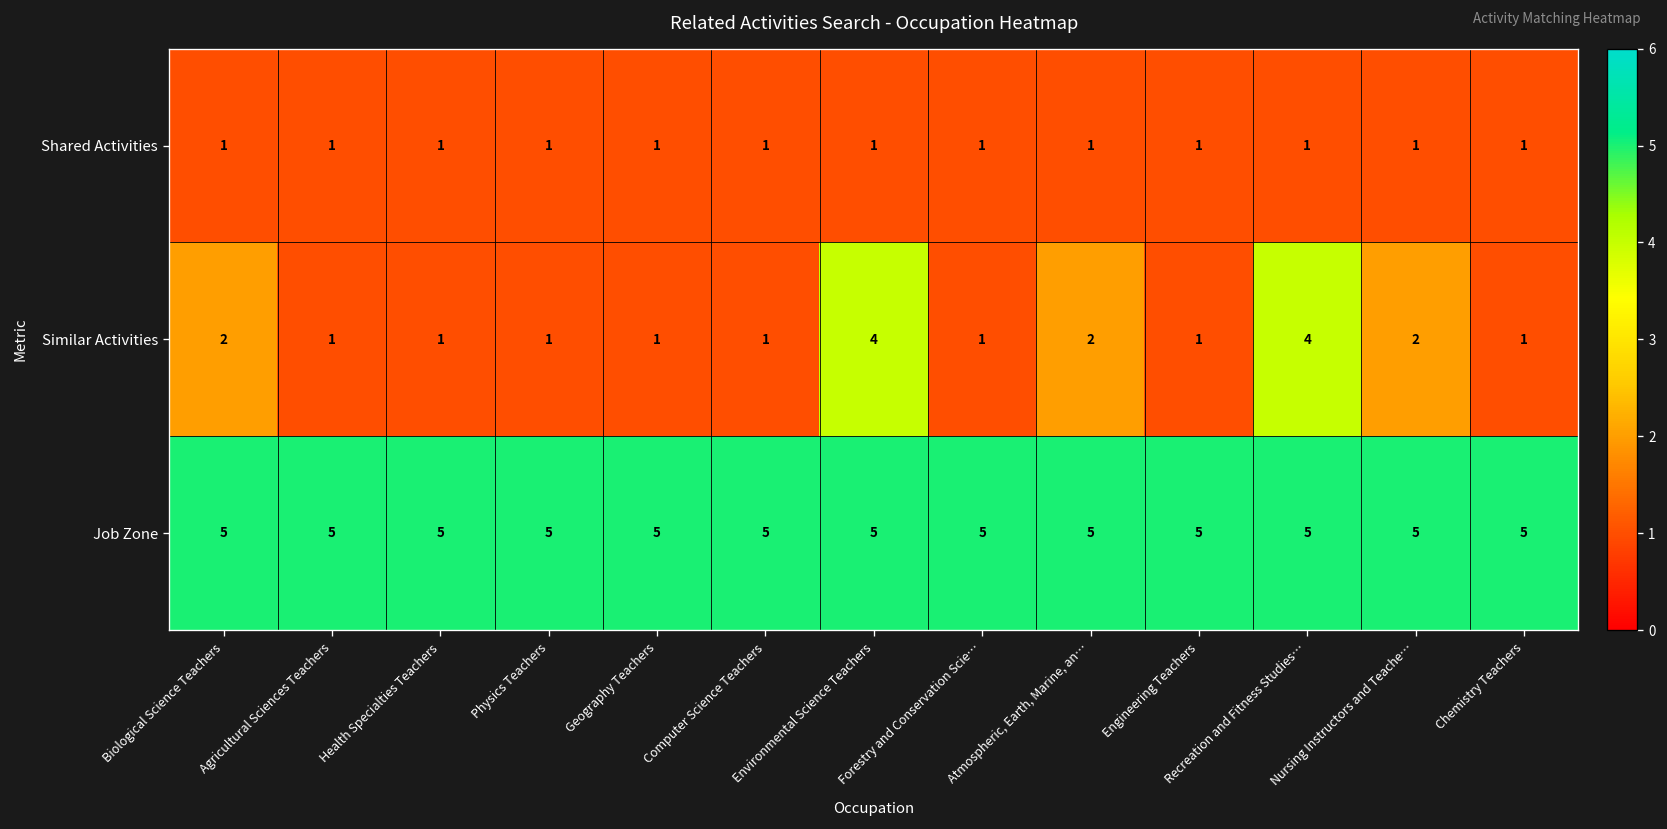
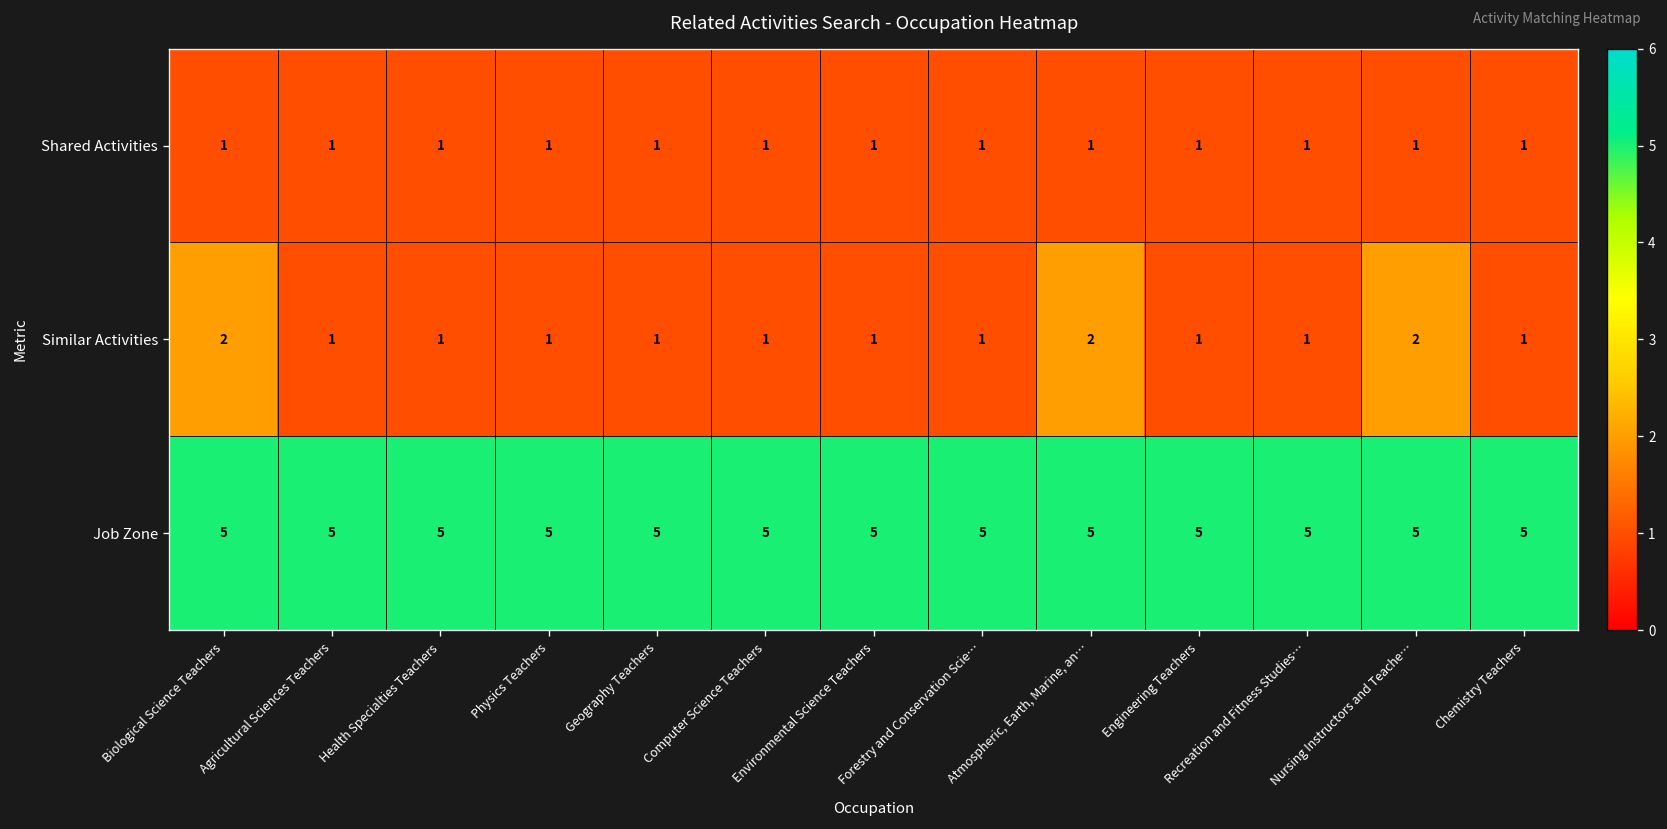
  {
    "Shared Activities": {
      "Biological Science Teachers": 1,
      "Agricultural Sciences Teachers": 1,
      "Health Specialties Teachers": 1,
      "Physics Teachers": 1,
      "Geography Teachers": 1,
      "Computer Science Teachers": 1,
      "Environmental Science Teachers": 1,
      "Forestry and Conservation Scie…": 1,
      "Atmospheric, Earth, Marine, an…": 1,
      "Engineering Teachers": 1,
      "Recreation and Fitness Studies…": 1,
      "Nursing Instructors and Teache…": 1,
      "Chemistry Teachers": 1
    },
    "Similar Activities": {
      "Biological Science Teachers": 2,
      "Agricultural Sciences Teachers": 1,
      "Health Specialties Teachers": 1,
      "Physics Teachers": 1,
      "Geography Teachers": 1,
      "Computer Science Teachers": 1,
-     "Environmental Science Teachers": 4,
+     "Environmental Science Teachers": 1,
      "Forestry and Conservation Scie…": 1,
      "Atmospheric, Earth, Marine, an…": 2,
      "Engineering Teachers": 1,
-     "Recreation and Fitness Studies…": 4,
+     "Recreation and Fitness Studies…": 1,
      "Nursing Instructors and Teache…": 2,
      "Chemistry Teachers": 1
    },
    "Job Zone": {
      "Biological Science Teachers": 5,
      "Agricultural Sciences Teachers": 5,
      "Health Specialties Teachers": 5,
      "Physics Teachers": 5,
      "Geography Teachers": 5,
      "Computer Science Teachers": 5,
      "Environmental Science Teachers": 5,
      "Forestry and Conservation Scie…": 5,
      "Atmospheric, Earth, Marine, an…": 5,
      "Engineering Teachers": 5,
      "Recreation and Fitness Studies…": 5,
      "Nursing Instructors and Teache…": 5,
      "Chemistry Teachers": 5
    }
  }
